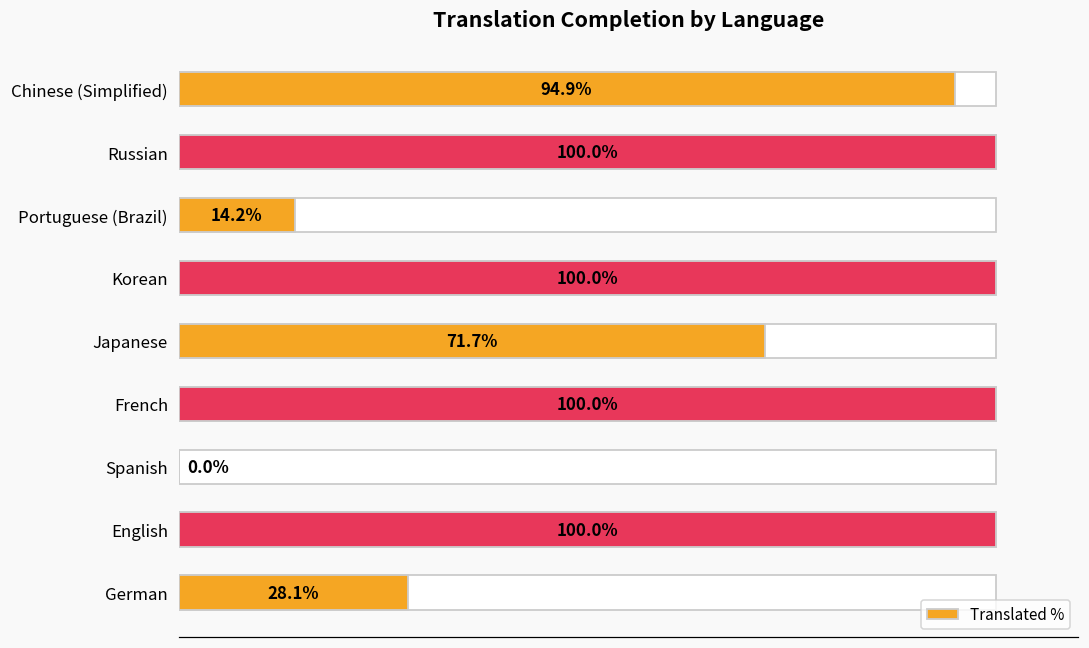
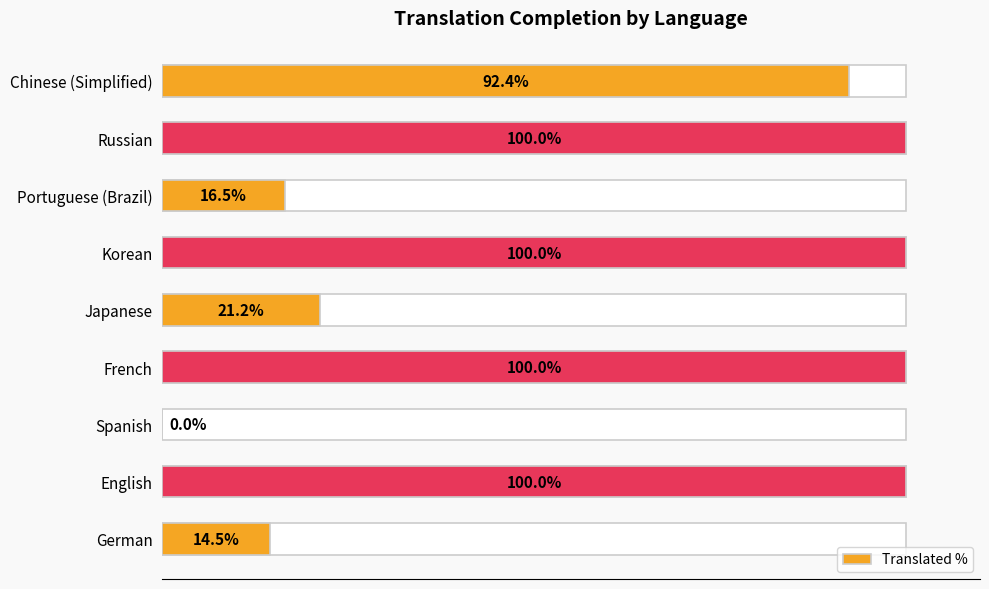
  {
    "Translated %": {
-     "Chinese (Simplified)": "94.9%",
+     "Chinese (Simplified)": "92.4%",
      "Russian": "100.0%",
-     "Portuguese (Brazil)": "14.2%",
+     "Portuguese (Brazil)": "16.5%",
      "Korean": "100.0%",
-     "Japanese": "71.7%",
+     "Japanese": "21.2%",
      "French": "100.0%",
      "Spanish": "0.0%",
      "English": "100.0%",
-     "German": "28.1%"
+     "German": "14.5%"
    }
  }
